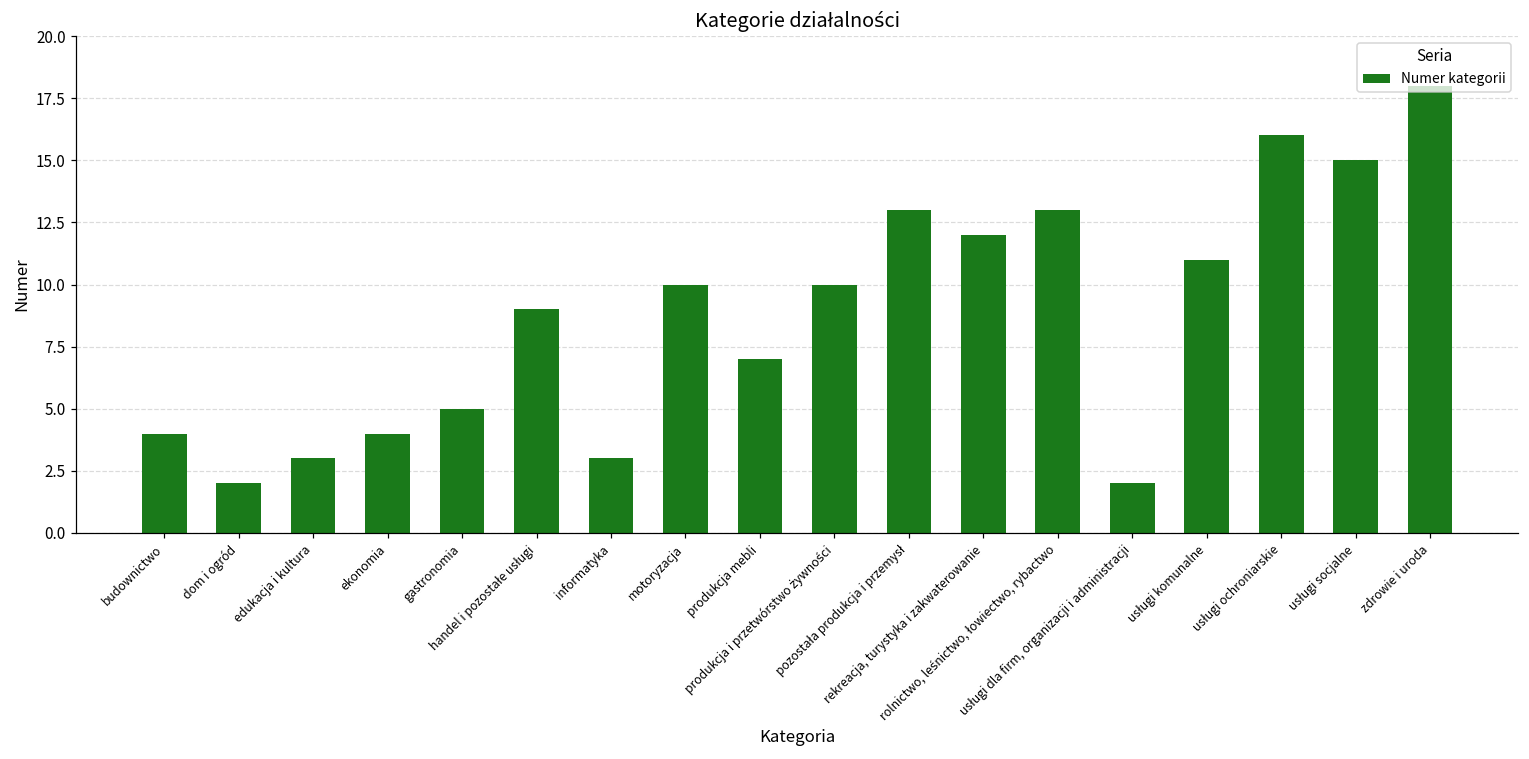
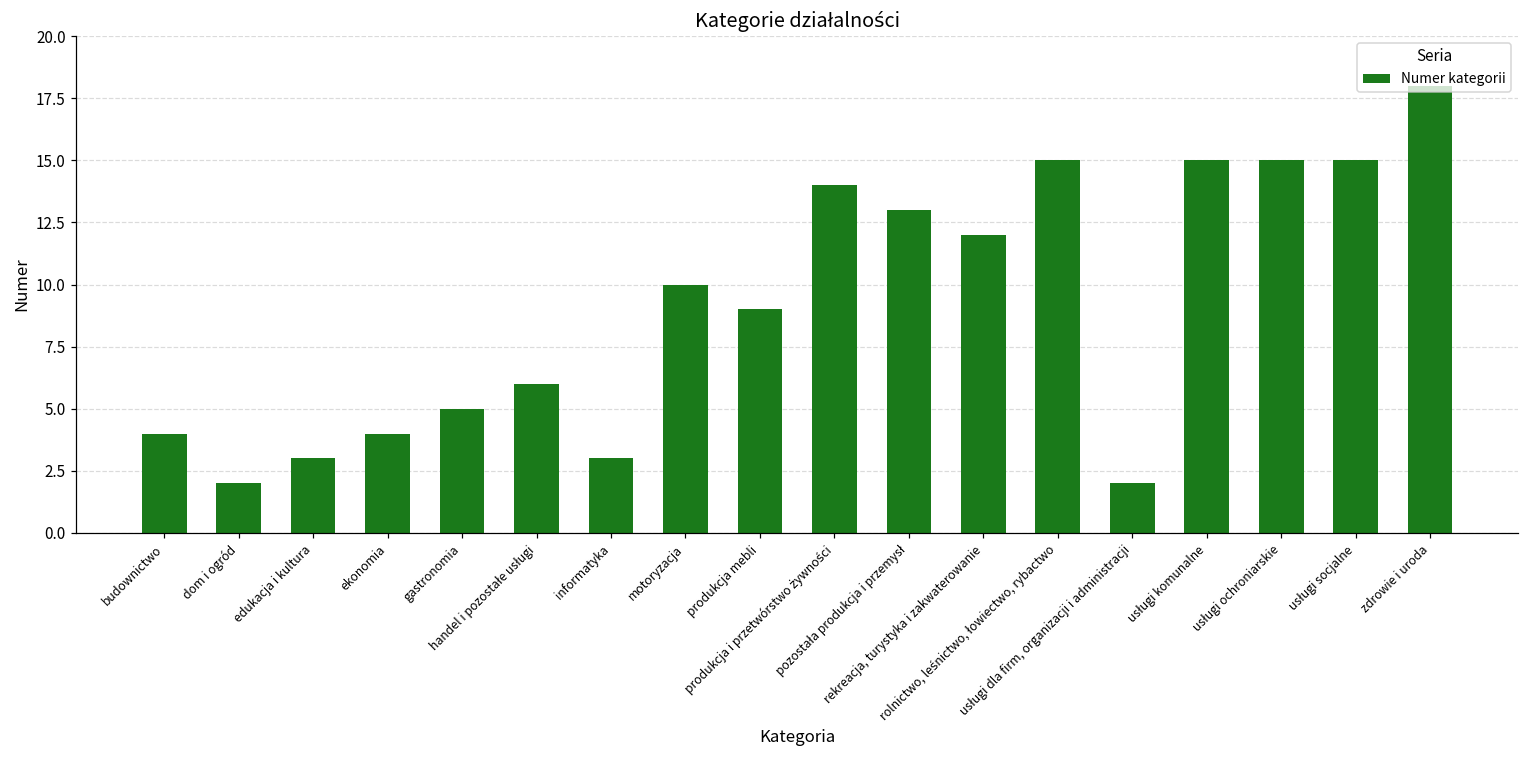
  {
    "budownictwo": 4,
    "dom i ogród": 2,
    "edukacja i kultura": 3,
    "ekonomia": 4,
    "gastronomia": 5,
-   "handel i pozostałe usługi": 9,
+   "handel i pozostałe usługi": 6,
    "informatyka": 3,
    "motoryzacja": 10,
-   "produkcja mebli": 7,
-   "produkcja i przetwórstwo żywności": 10,
+   "produkcja mebli": 9,
+   "produkcja i przetwórstwo żywności": 14,
    "pozostała produkcja i przemysł": 13,
    "rekreacja, turystyka i zakwaterowanie": 12,
-   "rolnictwo, leśnictwo, łowiectwo, rybactwo": 13,
+   "rolnictwo, leśnictwo, łowiectwo, rybactwo": 15,
    "usługi dla firm, organizacji i administracji": 2,
-   "usługi komunalne": 11,
-   "usługi ochroniarskie": 16,
+   "usługi komunalne": 15,
+   "usługi ochroniarskie": 15,
    "usługi socjalne": 15
  }
